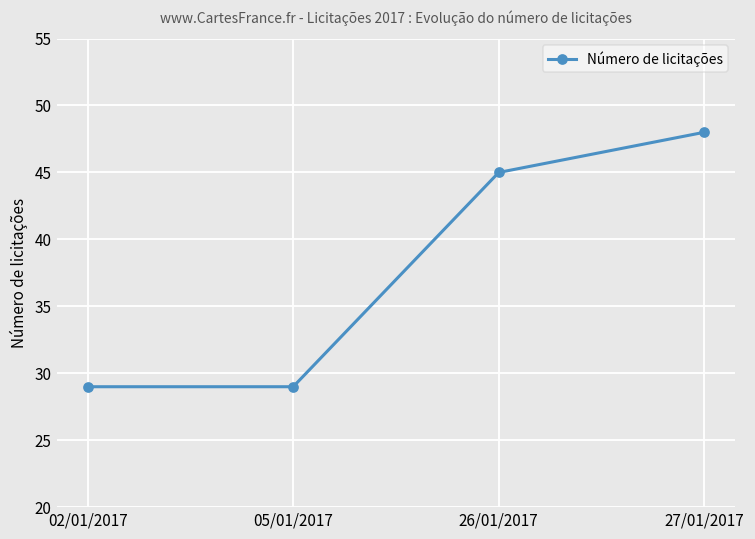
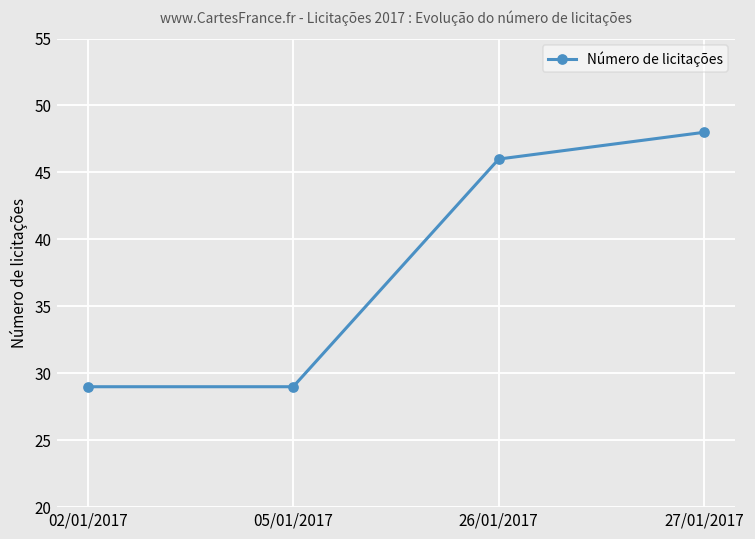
  {
    "02/01/2017": 29,
    "05/01/2017": 29,
-   "26/01/2017": 45,
+   "26/01/2017": 46,
    "27/01/2017": 48
  }
